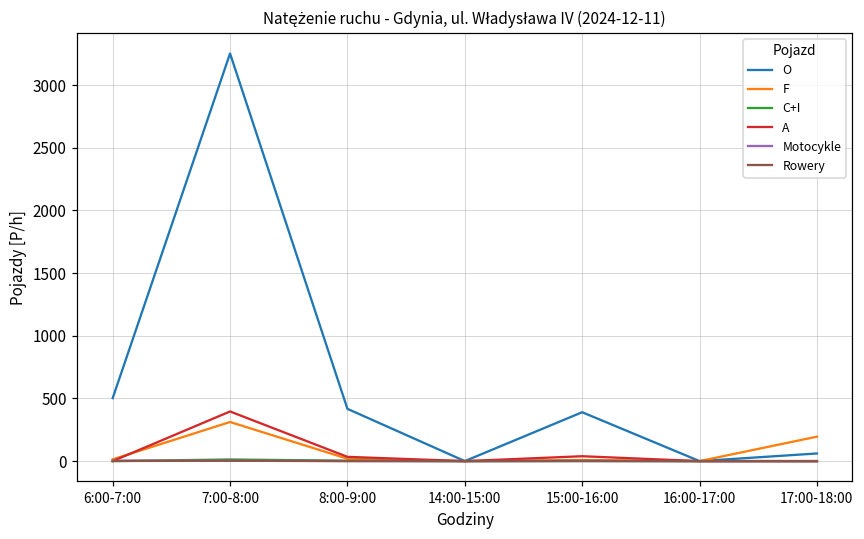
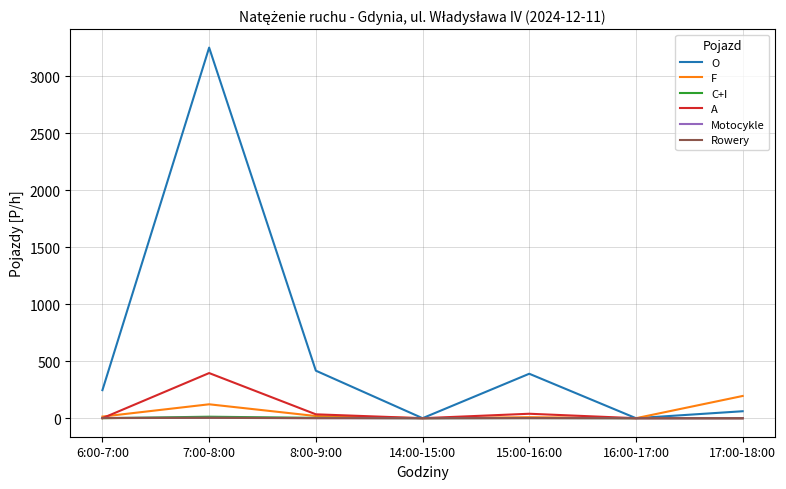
  {
    "O": {
-     "6:00-7:00": 500,
+     "6:00-7:00": 250,
      "7:00-8:00": 3250,
      "8:00-9:00": 420,
      "15:00-16:00": 390,
      "17:00-18:00": 60
    },
    "F": {
-     "7:00-8:00": 310,
+     "7:00-8:00": 120,
      "17:00-18:00": 200
    },
    "A": {
      "7:00-8:00": 400,
      "15:00-16:00": 40
    }
  }
